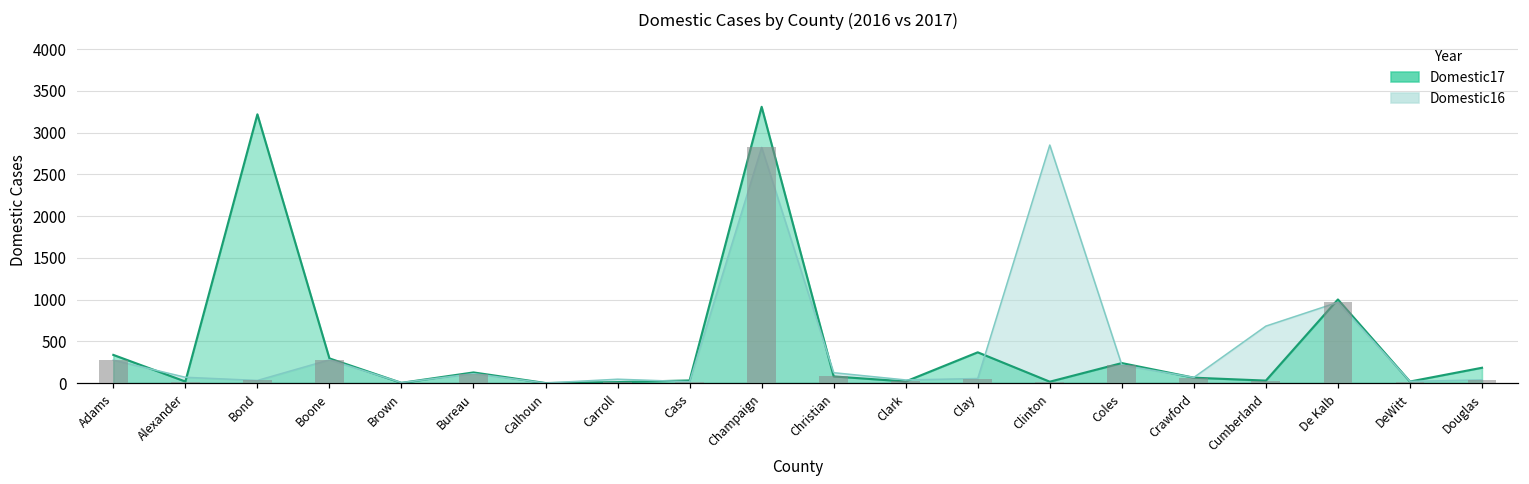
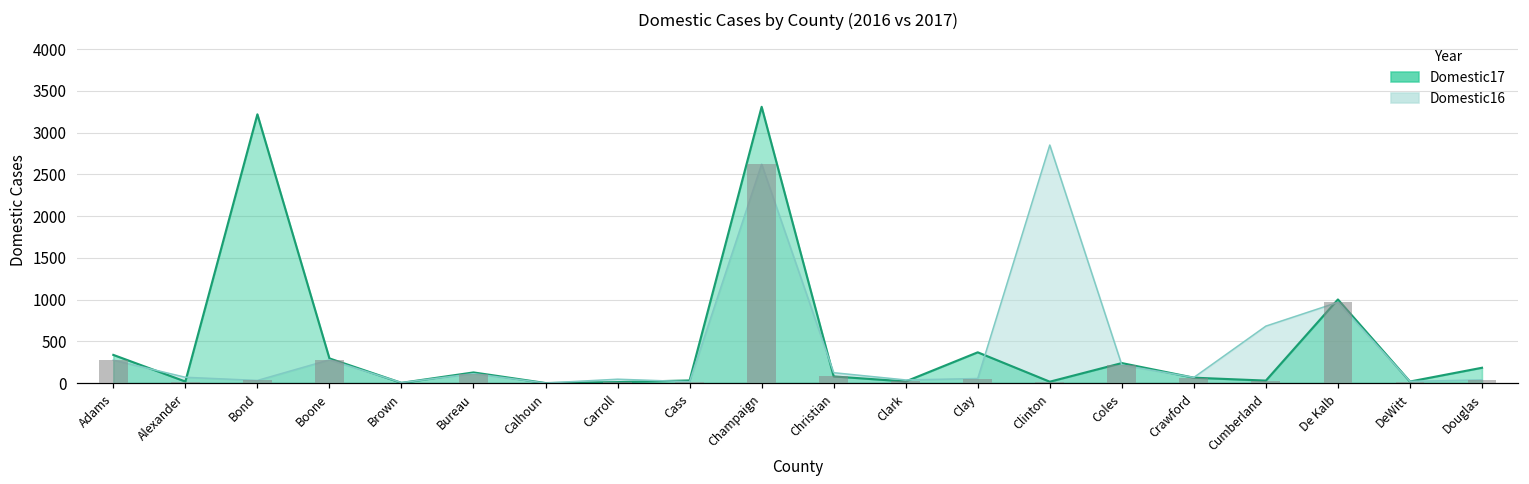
  {
    "Domestic17": {
      "Adams": 300,
      "Alexander": 0,
      "Bond": 3200,
      "Carroll": 0,
      "Champaign": 3300,
      "Christian": 100,
      "Clay": 400,
      "Clinton": 0,
      "Cumberland": 0,
      "Douglas": 200
    },
    "Domestic16": {
      "Adams": 300,
      "Alexander": 100,
      "Bond": 0,
      "Carroll": 0,
-     "Champaign": 2800,
+     "Champaign": 2600,
      "Christian": 100,
      "Clay": 100,
      "Clinton": 2900,
      "Cumberland": 700,
      "Douglas": 0
    }
  }
